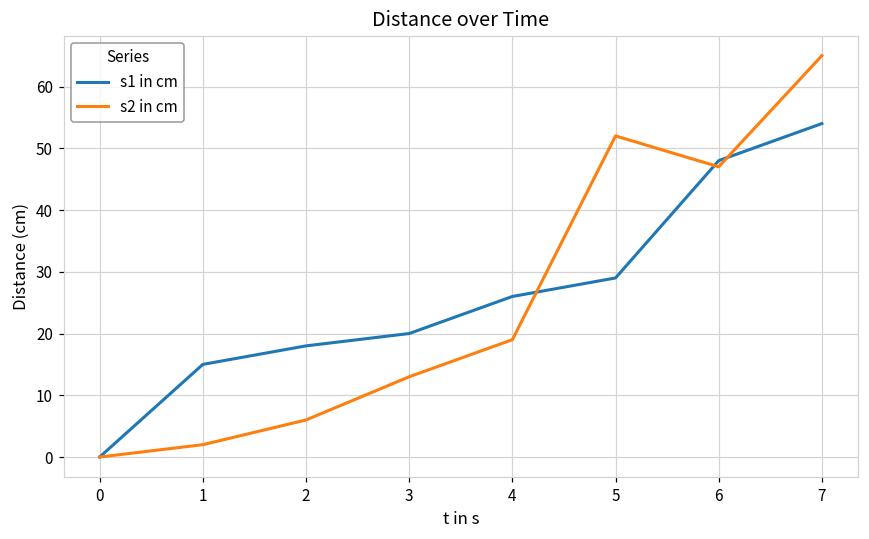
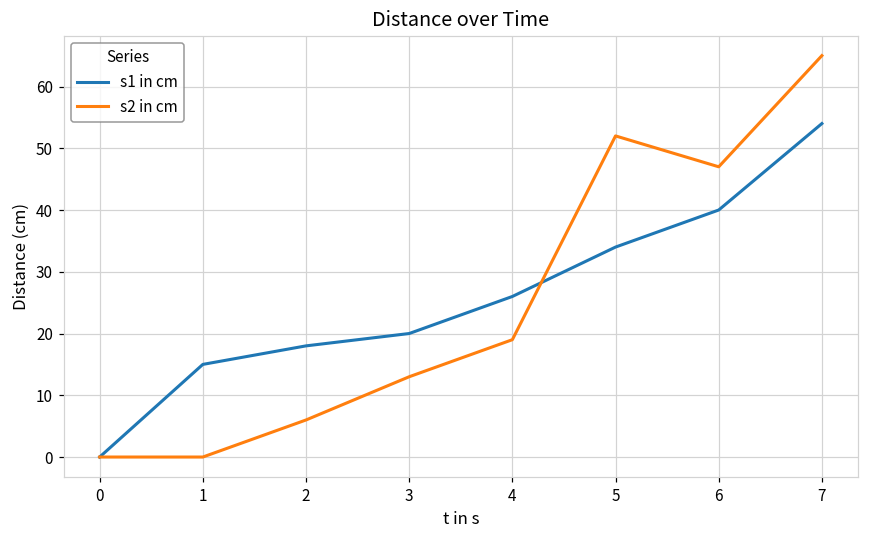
  {
    "s1 in cm": {
      "1": 15,
      "2": 18,
      "3": 20,
      "4": 26,
-     "5": 29,
-     "6": 48,
+     "5": 34,
+     "6": 40,
      "7": 54
    },
    "s2 in cm": {
-     "1": 2,
+     "1": 0,
      "2": 6,
      "3": 13,
      "4": 19,
      "5": 52,
      "6": 47,
      "7": 65
    }
  }
